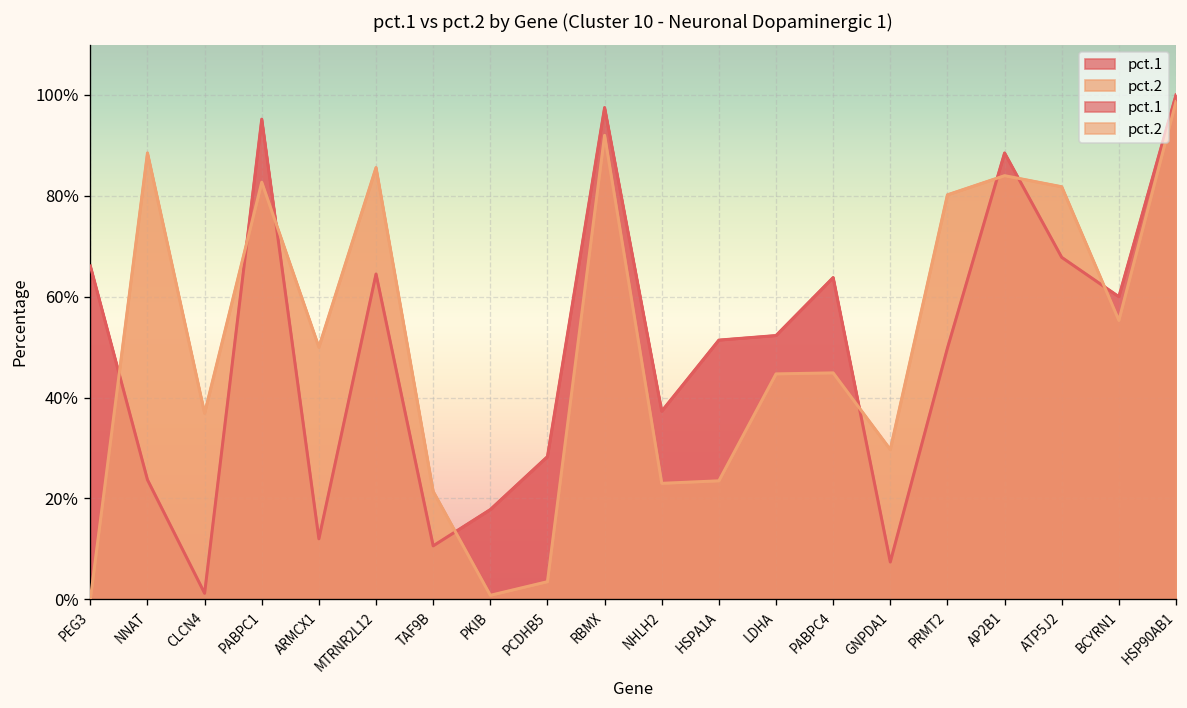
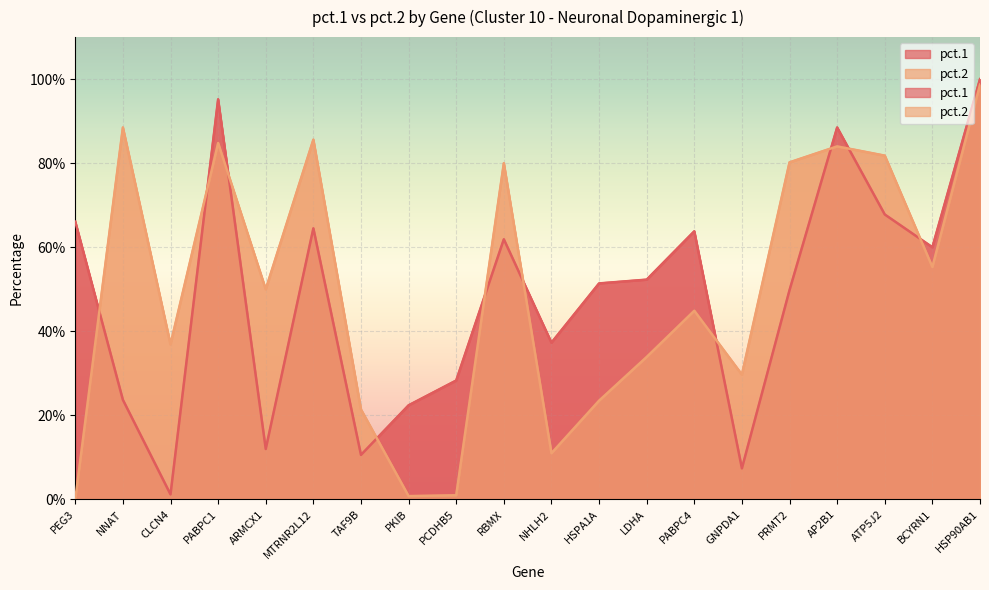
  {
    "pct.1": {
      "PEG3": "66%",
      "NNAT": "24%",
      "CLCN4": "1%",
      "PABPC1": "95%",
      "ARMCX1": "12%",
      "MTRNR2L12": "65%",
      "TAF9B": "11%",
-     "PKIB": "18%",
+     "PKIB": "22%",
      "PCDHB5": "28%",
-     "RBMX": "98%",
+     "RBMX": "62%",
      "NHLH2": "37%",
      "HSPA1A": "51%",
      "LDHA": "52%",
      "PABPC4": "64%",
      "GNPDA1": "7%",
      "PRMT2": "50%",
      "AP2B1": "89%",
      "ATP5J2": "68%",
      "BCYRN1": "60%",
      "HSP90AB1": "100%"
    },
    "pct.2": {
      "PEG3": "0%",
      "NNAT": "89%",
      "CLCN4": "37%",
-     "PABPC1": "83%",
+     "PABPC1": "85%",
      "ARMCX1": "50%",
      "MTRNR2L12": "86%",
      "TAF9B": "21%",
      "PKIB": "1%",
-     "PCDHB5": "4%",
-     "RBMX": "92%",
-     "NHLH2": "23%",
+     "PCDHB5": "1%",
+     "RBMX": "80%",
+     "NHLH2": "11%",
      "HSPA1A": "24%",
-     "LDHA": "45%",
+     "LDHA": "34%",
      "PABPC4": "45%",
      "GNPDA1": "30%",
      "PRMT2": "80%",
      "AP2B1": "84%",
      "ATP5J2": "82%",
      "BCYRN1": "55%",
      "HSP90AB1": "99%"
    }
  }
